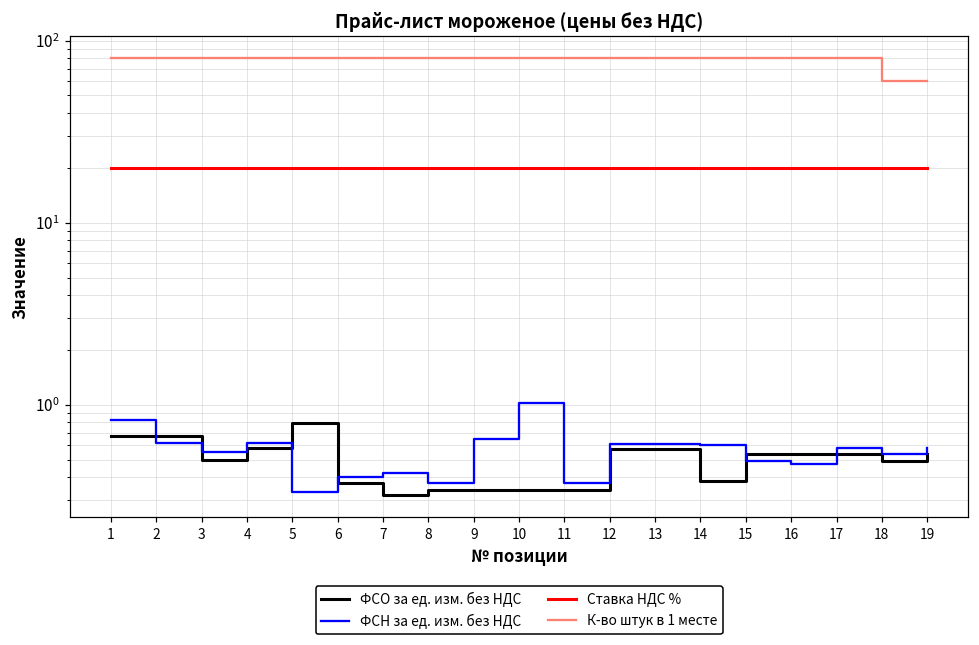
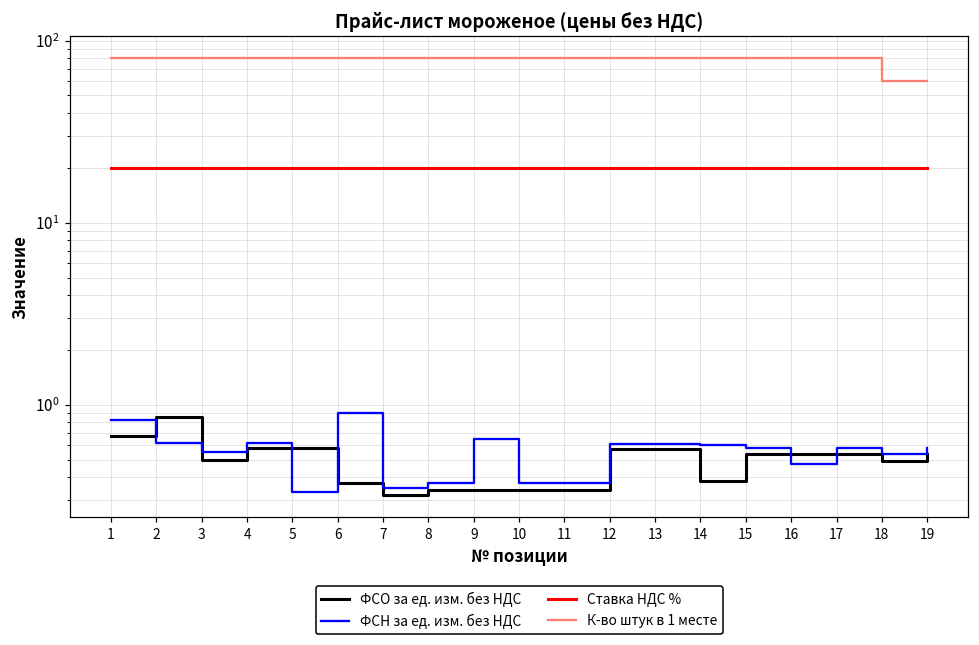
  {
    "ФСО за ед. изм. без НДС": {
      "1": 0.67,
-     "2": 0.67,
+     "2": 0.9,
      "3": 0.50,
      "4": 0.58,
-     "5": 0.8,
+     "5": 0.58,
      "6": 0.37,
      "7": 0.32,
      "8": 0.34,
      "9": 0.34,
      "10": 0.34,
      "11": 0.34,
      "12": 0.57,
      "13": 0.57,
      "14": 0.38,
      "15": 0.54,
      "16": 0.54,
      "17": 0.54,
      "18": 0.49,
      "19": 0.54
    },
    "ФСН за ед. изм. без НДС": {
      "1": 0.8,
      "2": 0.62,
      "3": 0.55,
      "4": 0.62,
      "5": 0.33,
-     "6": 0.4,
-     "7": 0.42,
+     "6": 0.9,
+     "7": 0.35,
      "8": 0.37,
      "9": 0.65,
-     "10": 1.0,
+     "10": 0.37,
      "11": 0.37,
      "12": 0.61,
      "13": 0.61,
      "14": 0.60,
-     "15": 0.49,
+     "15": 0.58,
      "16": 0.47,
      "17": 0.58,
      "18": 0.54,
      "19": 0.58
    },
    "Ставка НДС %": {
      "1": 20,
      "2": 20,
      "3": 20,
      "4": 20,
      "5": 20,
      "6": 20,
      "7": 20,
      "8": 20,
      "9": 20,
      "10": 20,
      "11": 20,
      "12": 20,
      "13": 20,
      "14": 20,
      "15": 20,
      "16": 20,
      "17": 20,
      "18": 20,
      "19": 20
    },
    "К-во штук в 1 месте": {
      "1": 80,
      "2": 80,
      "3": 80,
      "4": 80,
      "5": 80,
      "6": 80,
      "7": 80,
      "8": 80,
      "9": 80,
      "10": 80,
      "11": 80,
      "12": 80,
      "13": 80,
      "14": 80,
      "15": 80,
      "16": 80,
      "17": 80,
      "18": 60,
      "19": 60
    }
  }
